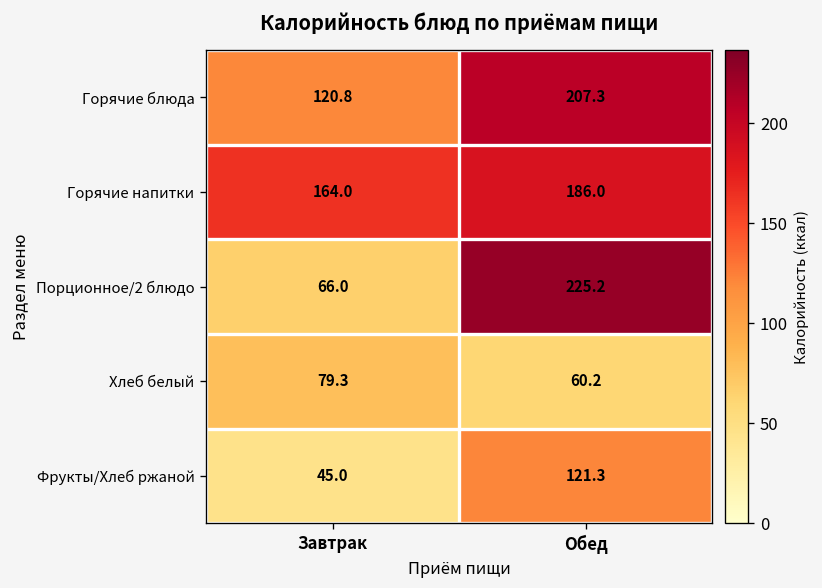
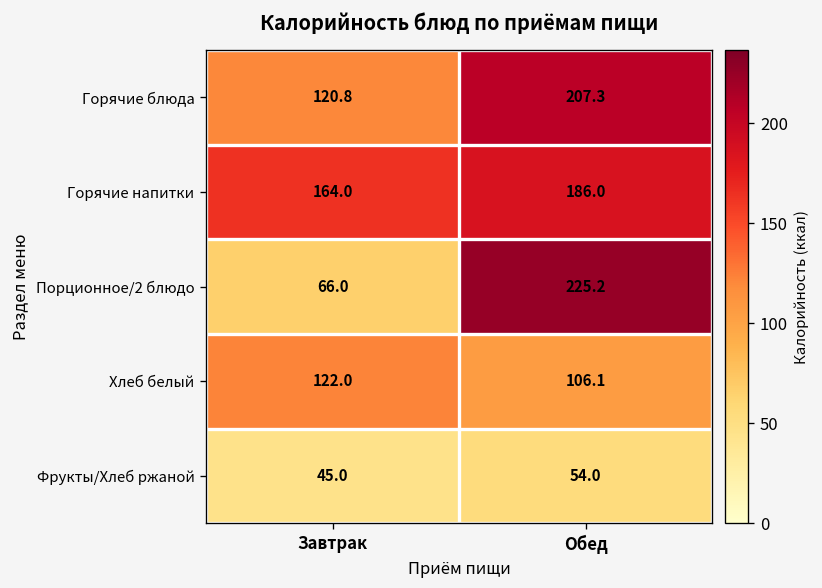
  {
    "Горячие блюда": {
      "Завтрак": 120.8,
      "Обед": 207.3
    },
    "Горячие напитки": {
      "Завтрак": 164.0,
      "Обед": 186.0
    },
    "Порционное/2 блюдо": {
      "Завтрак": 66.0,
      "Обед": 225.2
    },
    "Хлеб белый": {
-     "Завтрак": 79.3,
-     "Обед": 60.2
+     "Завтрак": 122.0,
+     "Обед": 106.1
    },
    "Фрукты/Хлеб ржаной": {
      "Завтрак": 45.0,
-     "Обед": 121.3
+     "Обед": 54.0
    }
  }
